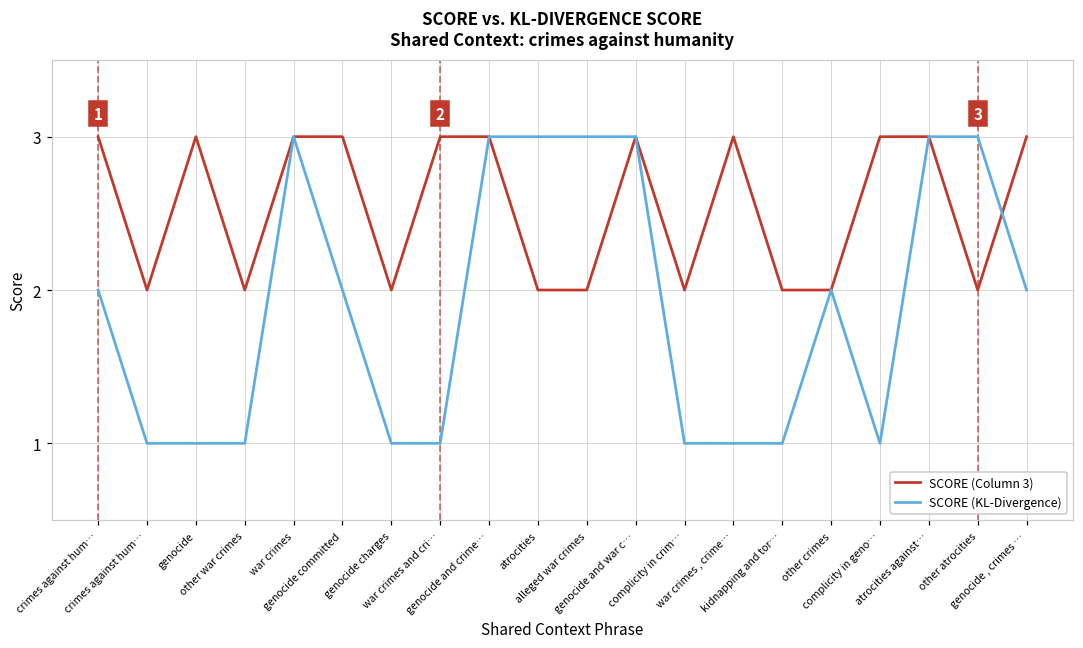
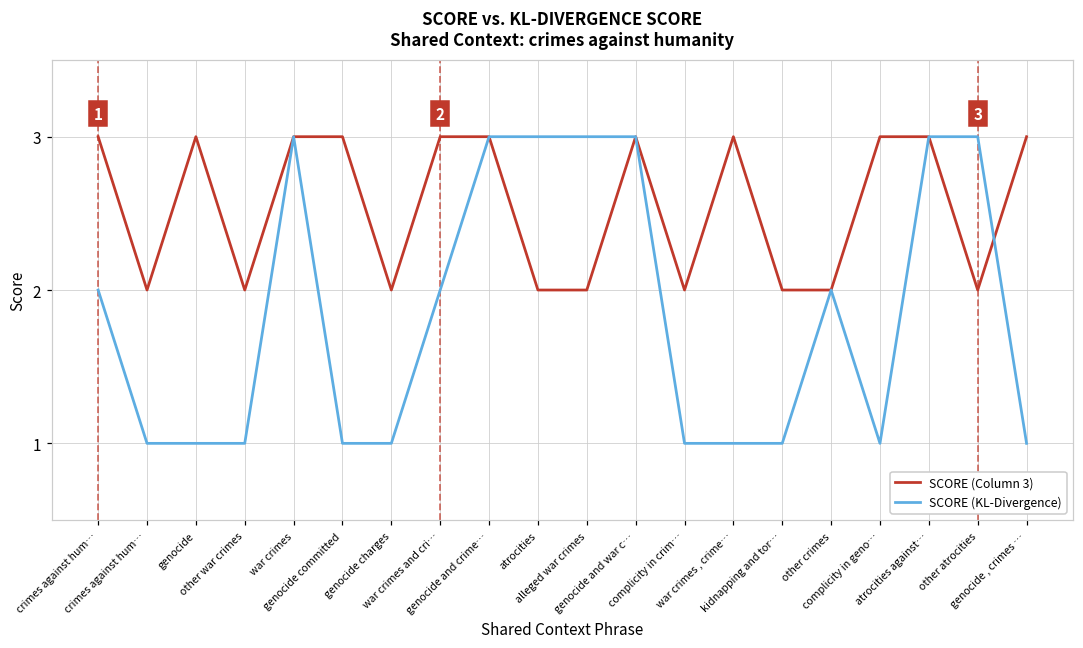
  {
    "SCORE (Column 3)": {
      "genocide": 3,
      "other war crimes": 2,
      "genocide committed": 3,
      "genocide charges": 2,
      "atrocities": 2,
      "alleged war crimes": 2,
      "complicity in crim…": 2,
      "war crimes , crime…": 3,
      "kidnapping and tor…": 2,
      "complicity in geno…": 3,
      "other atrocities": 2,
      "genocide , crimes …": 3
    },
    "SCORE (KL-Divergence)": {
      "genocide": 1,
      "other war crimes": 1,
-     "genocide committed": 2,
+     "genocide committed": 1,
      "genocide charges": 1,
-     "war crimes and cri…": 1,
+     "war crimes and cri…": 2,
      "atrocities": 3,
      "alleged war crimes": 3,
      "complicity in crim…": 1,
      "war crimes , crime…": 1,
      "kidnapping and tor…": 1,
      "complicity in geno…": 1,
-     "genocide , crimes …": 2
+     "genocide , crimes …": 1
    }
  }
